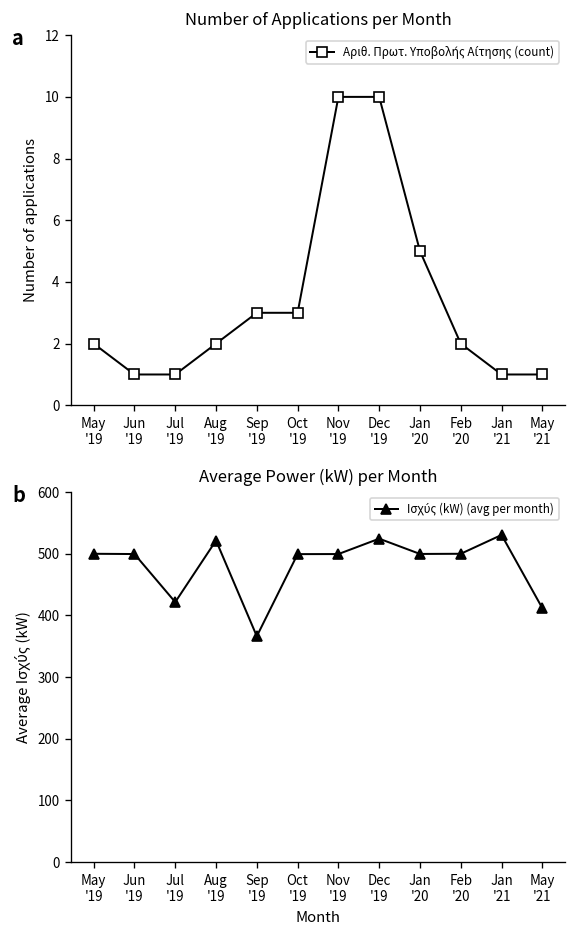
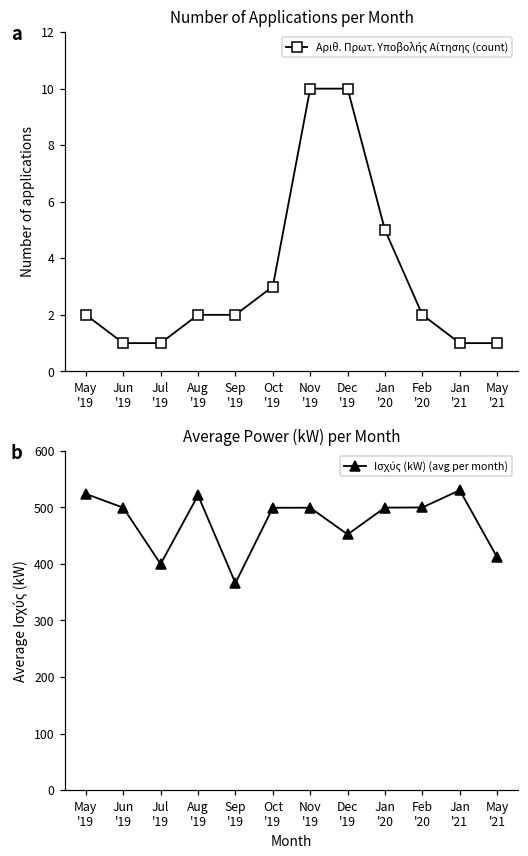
  {
    "Number of Applications per Month": {
      "May '19": 2,
      "Jun '19": 1,
      "Jul '19": 1,
      "Aug '19": 2,
-     "Sep '19": 3,
+     "Sep '19": 2,
      "Oct '19": 3,
      "Nov '19": 10,
      "Dec '19": 10,
      "Jan '20": 5,
      "Feb '20": 2,
      "Jan '21": 1,
      "May '21": 1
    },
    "Average Power (kW) per Month": {
-     "May '19": 500,
+     "May '19": 520,
      "Jun '19": 500,
-     "Jul '19": 420,
+     "Jul '19": 400,
      "Aug '19": 520,
      "Sep '19": 370,
      "Oct '19": 500,
      "Nov '19": 500,
-     "Dec '19": 520,
+     "Dec '19": 450,
      "Jan '20": 500,
      "Feb '20": 500,
      "Jan '21": 530,
      "May '21": 410
    }
  }
